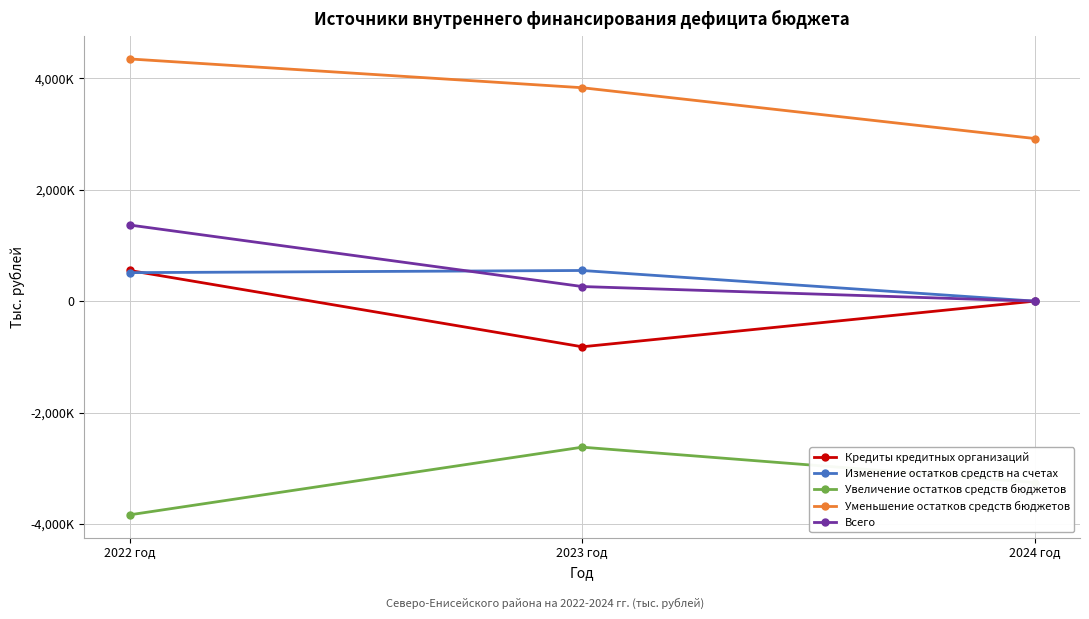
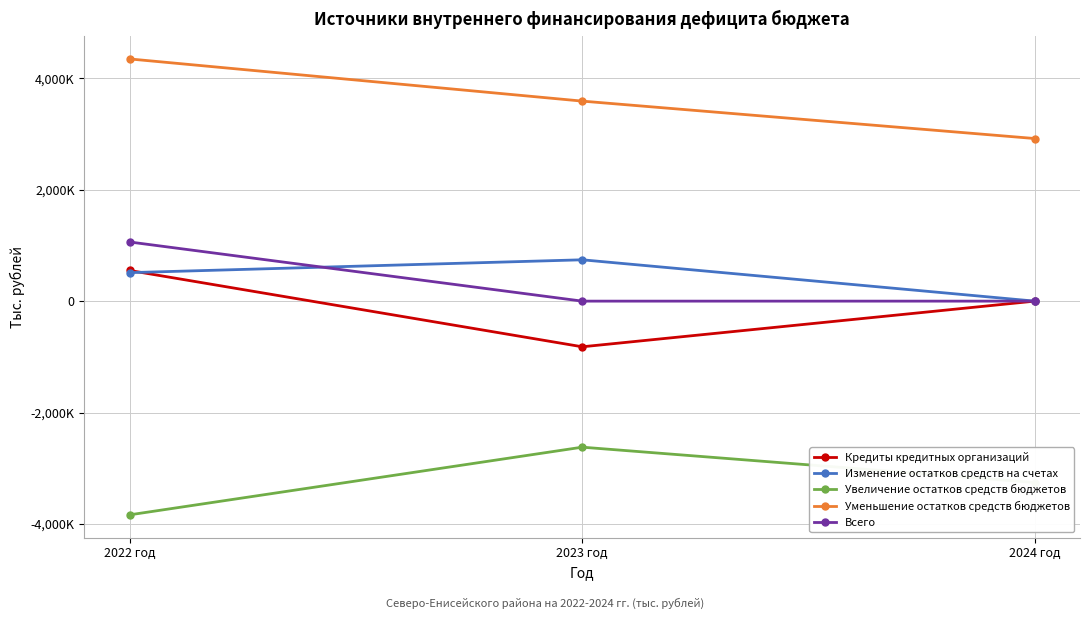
  {
    "Кредиты кредитных организаций": {
      "2023 год": "-800,000"
    },
    "Изменение остатков средств на счетах": {
-     "2023 год": "600,000"
+     "2023 год": "700,000"
    },
    "Увеличение остатков средств бюджетов": {
      "2022 год": "-3,800,000",
      "2023 год": "-2,600,000"
    },
    "Уменьшение остатков средств бюджетов": {
      "2022 год": "4,300,000",
-     "2023 год": "3,800,000",
+     "2023 год": "3,600,000",
      "2024 год": "2,900,000"
    },
    "Всего": {
-     "2022 год": "1,400,000",
-     "2023 год": "300,000"
+     "2022 год": "1,100,000",
+     "2023 год": "0"
    }
  }
